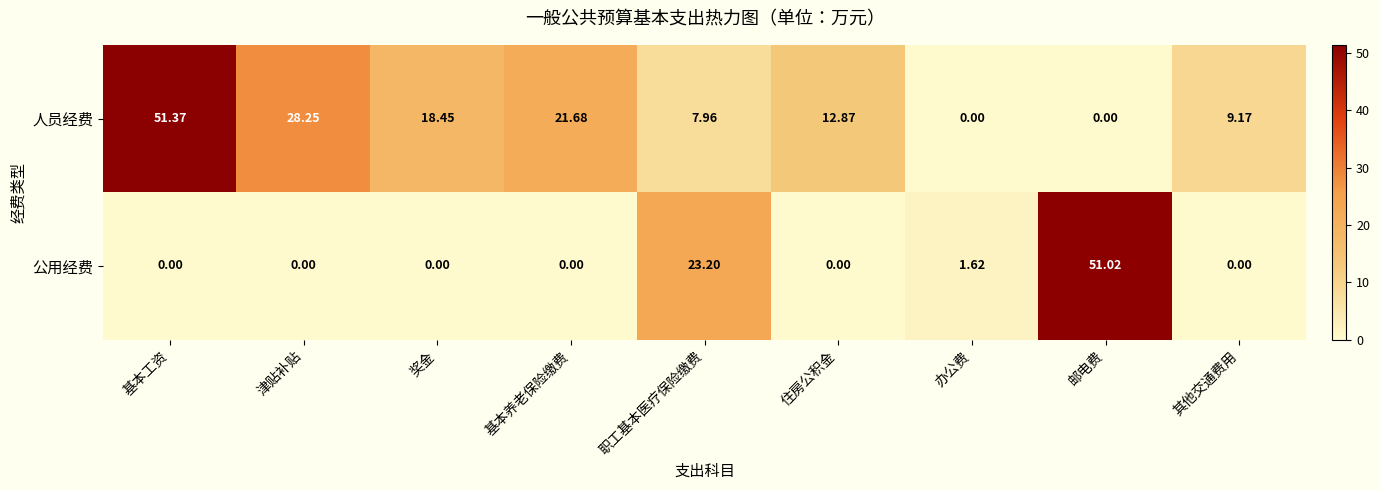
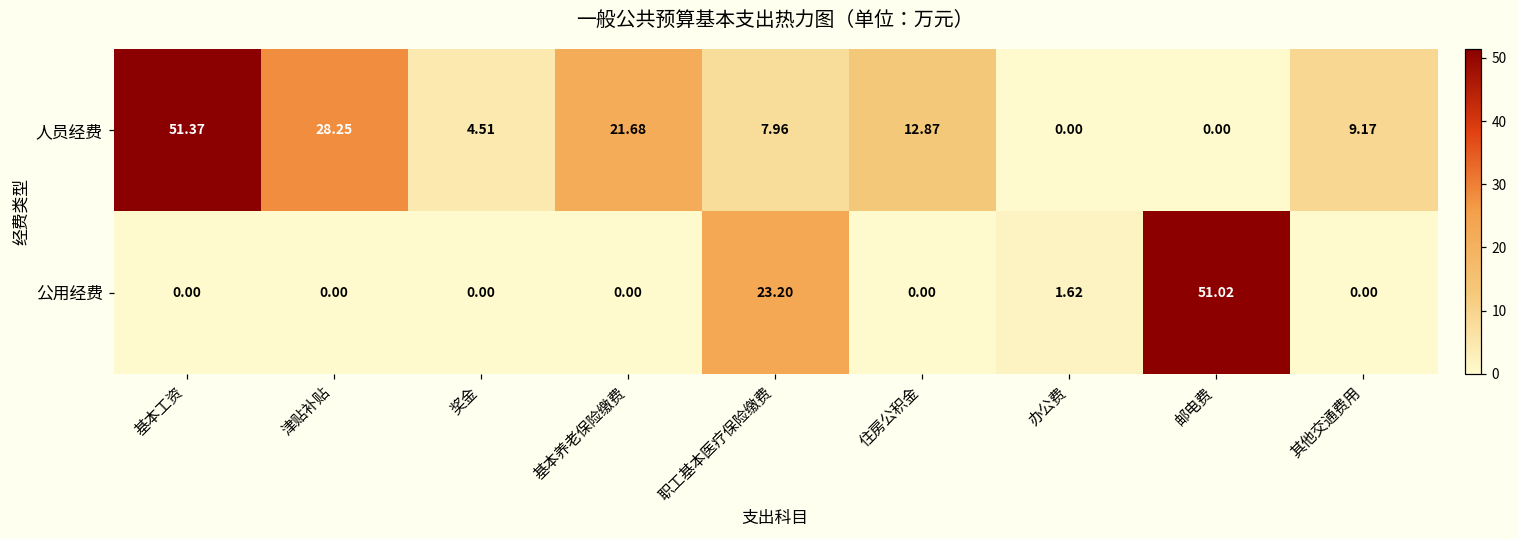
  {
    "人员经费": {
      "基本工资": 51.37,
      "津贴补贴": 28.25,
-     "奖金": 18.45,
+     "奖金": 4.51,
      "基本养老保险缴费": 21.68,
      "职工基本医疗保险缴费": 7.96,
      "住房公积金": 12.87,
      "办公费": 0.00,
      "邮电费": 0.00,
      "其他交通费用": 9.17
    },
    "公用经费": {
      "基本工资": 0.00,
      "津贴补贴": 0.00,
      "奖金": 0.00,
      "基本养老保险缴费": 0.00,
      "职工基本医疗保险缴费": 23.20,
      "住房公积金": 0.00,
      "办公费": 1.62,
      "邮电费": 51.02,
      "其他交通费用": 0.00
    }
  }
